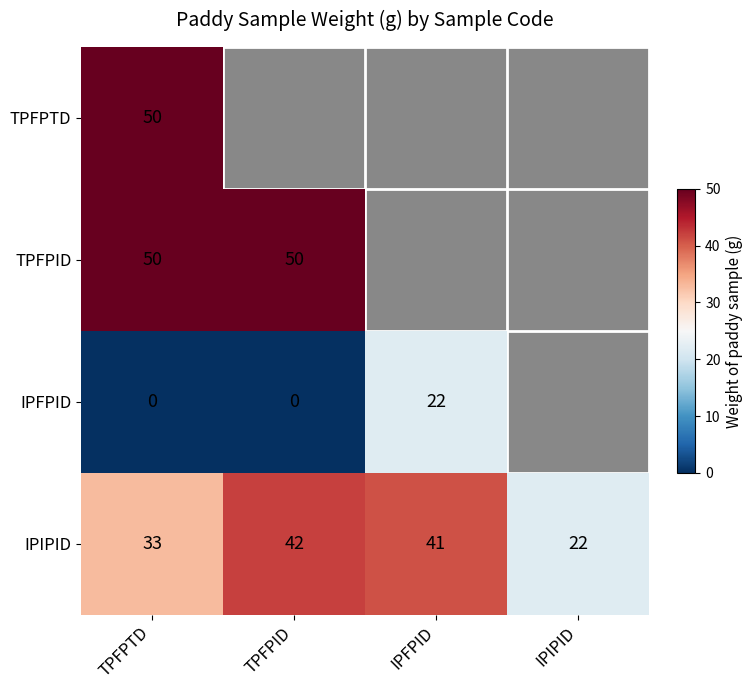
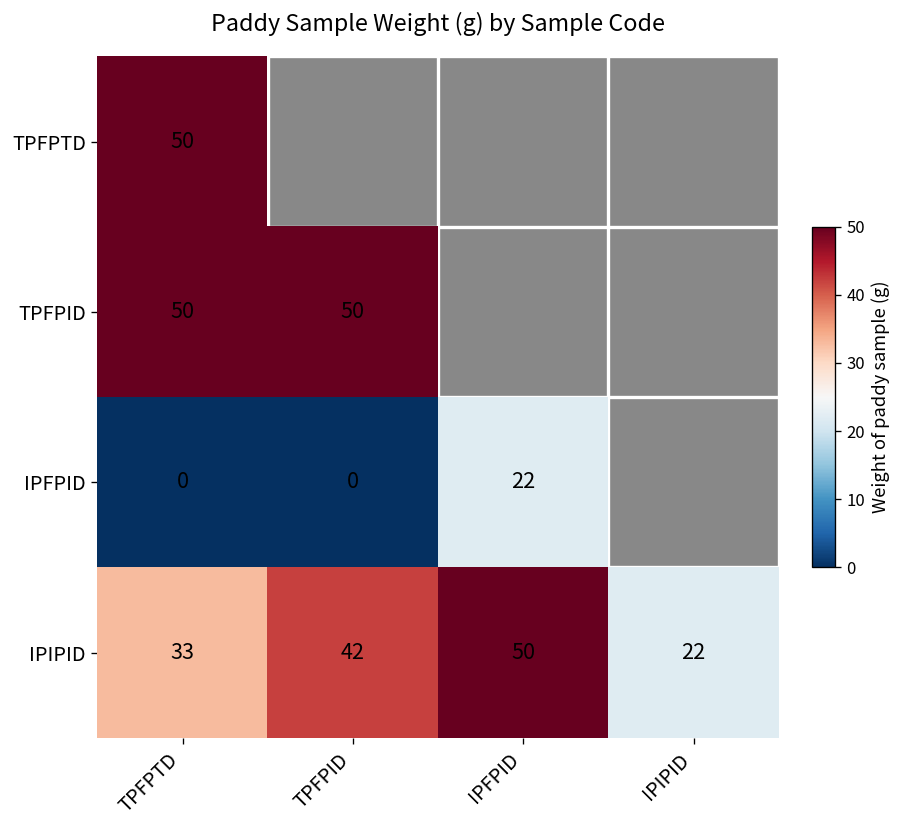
  {
    "TPFPTD": {
      "TPFPTD": 50
    },
    "TPFPID": {
      "TPFPTD": 50,
      "TPFPID": 50
    },
    "IPFPID": {
      "TPFPTD": 0,
      "TPFPID": 0,
      "IPFPID": 22
    },
    "IPIPID": {
      "TPFPTD": 33,
      "TPFPID": 42,
-     "IPFPID": 41,
+     "IPFPID": 50,
      "IPIPID": 22
    }
  }
